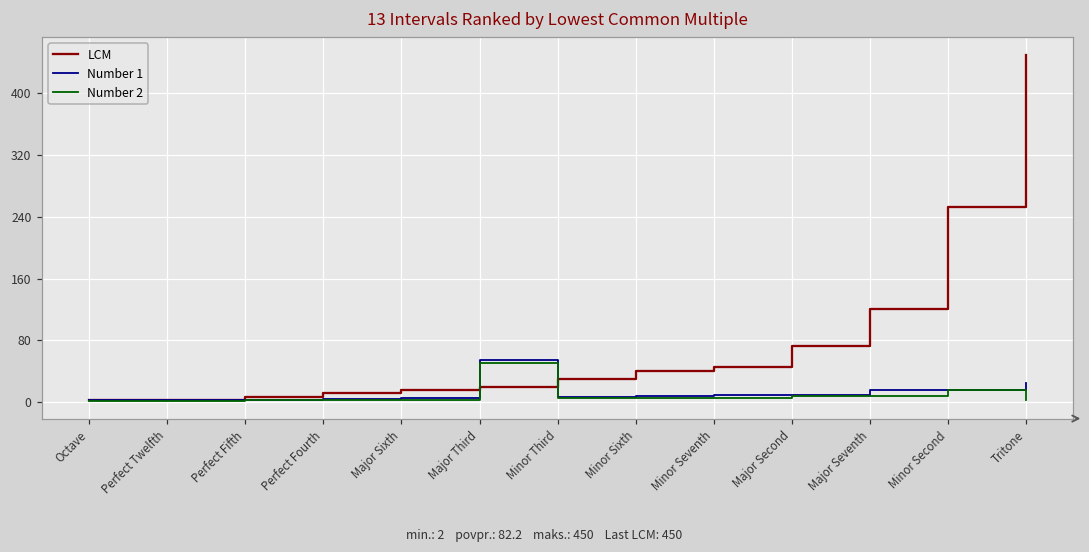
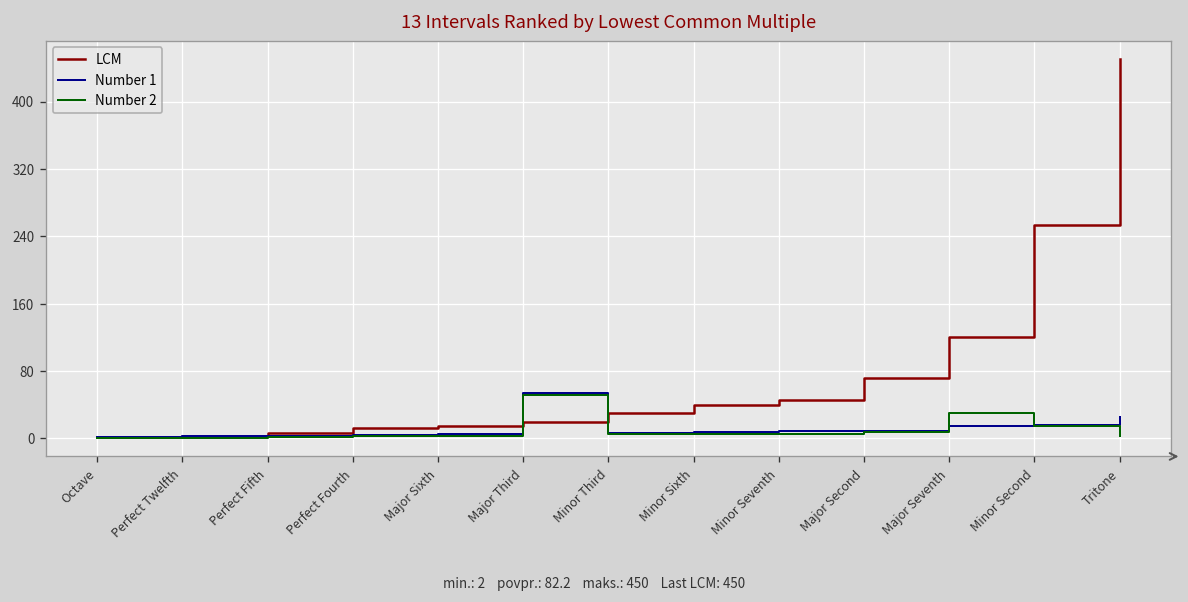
  {
    "LCM": {
      "Perfect Fourth": 10,
      "Major Sixth": 20,
      "Major Third": 20,
      "Minor Third": 30,
      "Minor Sixth": 40,
      "Minor Seventh": 50,
      "Major Second": 70,
      "Major Seventh": 120,
      "Minor Second": 250,
      "Tritone": 450
    },
    "Number 1": {
      "Minor Seventh": 10,
      "Major Seventh": 20,
      "Tritone": 30
    },
    "Number 2": {
      "Minor Seventh": 10,
-     "Major Seventh": 10,
+     "Major Seventh": 30,
      "Tritone": 0
    }
  }
